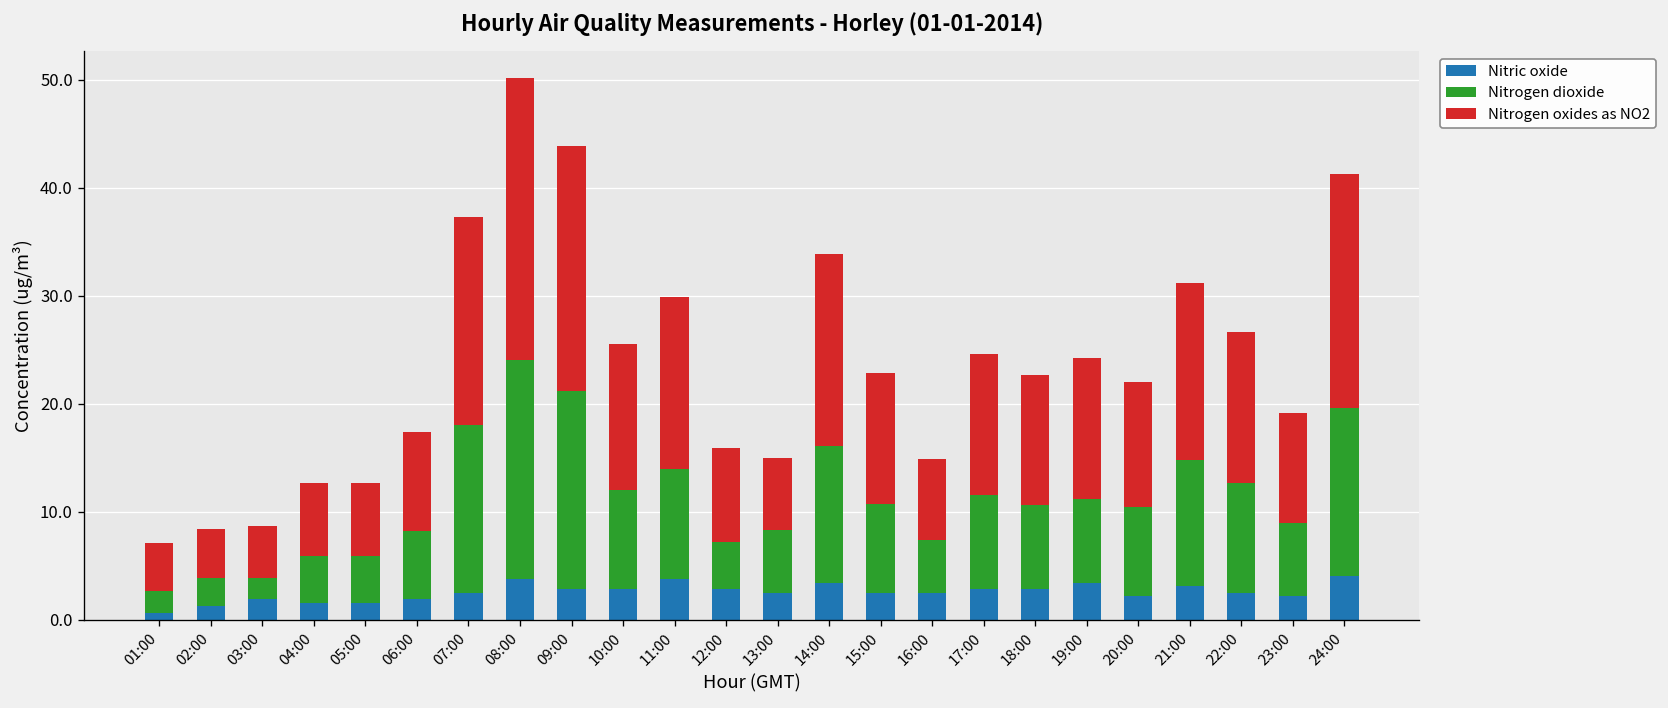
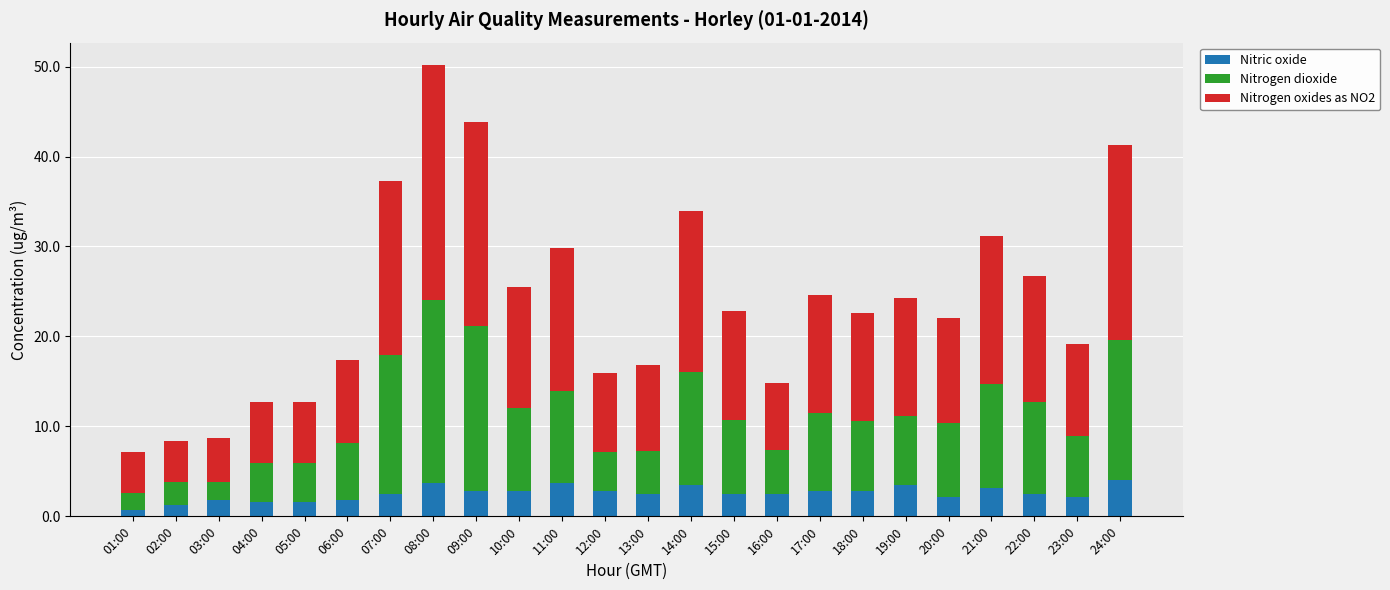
  {
    "Nitric oxide": {
      "01:00": 1,
      "02:00": 1,
      "03:00": 2,
      "04:00": 2,
      "05:00": 2,
      "06:00": 2,
      "07:00": 2,
      "08:00": 4,
      "09:00": 3,
      "10:00": 3,
      "11:00": 4,
      "12:00": 3,
      "13:00": 2,
      "14:00": 3,
      "15:00": 2,
      "16:00": 2,
      "17:00": 3,
      "18:00": 3,
      "19:00": 3,
      "20:00": 2,
      "21:00": 3,
      "22:00": 2,
      "23:00": 2,
      "24:00": 4
    },
    "Nitrogen dioxide": {
      "01:00": 2,
      "02:00": 3,
      "03:00": 2,
      "04:00": 4,
      "05:00": 4,
      "06:00": 6,
      "07:00": 15,
      "08:00": 20,
      "09:00": 18,
      "10:00": 9,
      "11:00": 10,
      "12:00": 4,
-     "13:00": 6,
+     "13:00": 5,
      "14:00": 13,
      "15:00": 8,
      "16:00": 5,
      "17:00": 9,
      "18:00": 8,
      "19:00": 8,
      "20:00": 8,
      "21:00": 12,
      "22:00": 10,
      "23:00": 7,
      "24:00": 16
    },
    "Nitrogen oxides as NO2": {
      "01:00": 5,
      "02:00": 5,
      "03:00": 5,
      "04:00": 7,
      "05:00": 7,
      "06:00": 9,
      "07:00": 19,
      "08:00": 26,
      "09:00": 23,
      "10:00": 14,
      "11:00": 16,
      "12:00": 9,
-     "13:00": 7,
+     "13:00": 10,
      "14:00": 18,
      "15:00": 12,
      "16:00": 8,
      "17:00": 13,
      "18:00": 12,
      "19:00": 13,
      "20:00": 12,
      "21:00": 16,
      "22:00": 14,
      "23:00": 10,
      "24:00": 22
    }
  }
